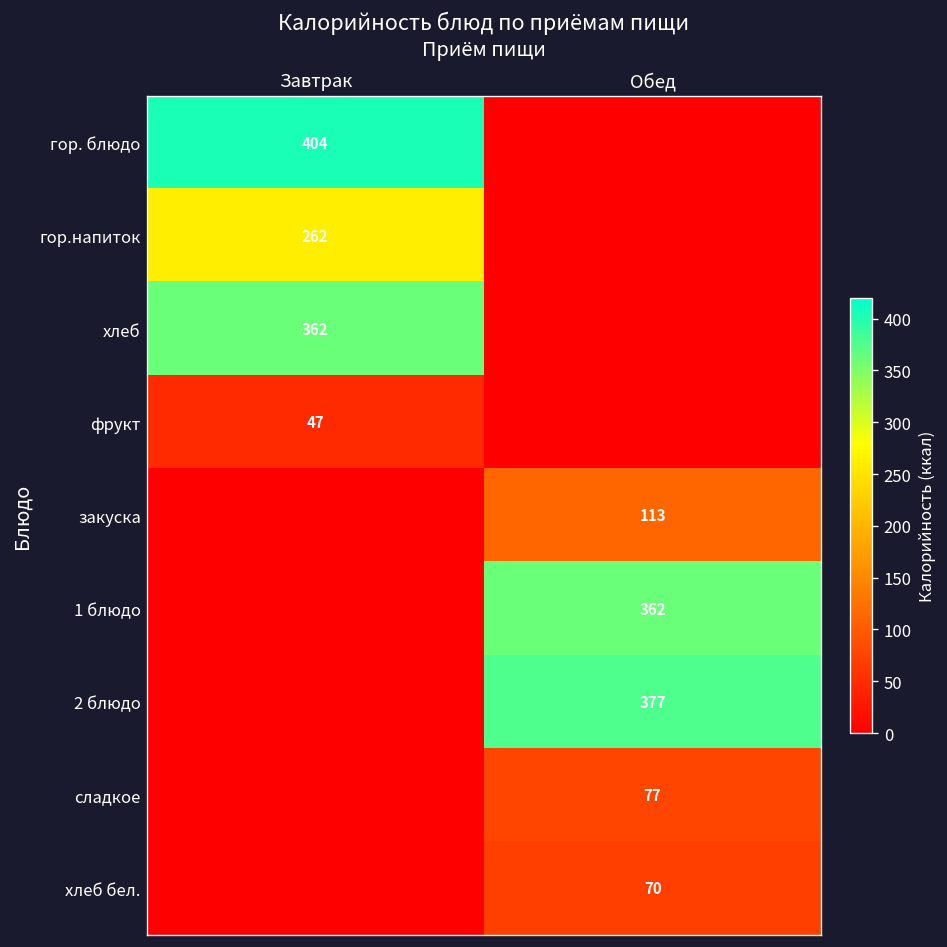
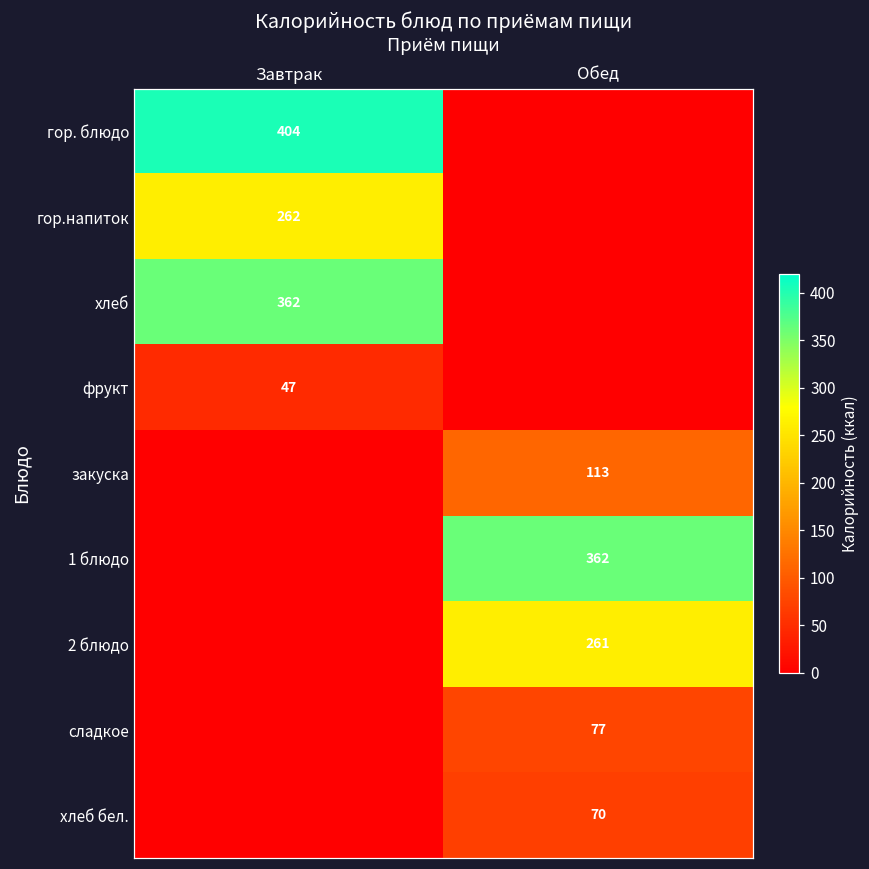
  {
    "гор. блюдо": {
      "Завтрак": 404
    },
    "гор.напиток": {
      "Завтрак": 262
    },
    "хлеб": {
      "Завтрак": 362
    },
    "фрукт": {
      "Завтрак": 47
    },
    "закуска": {
      "Обед": 113
    },
    "1 блюдо": {
      "Обед": 362
    },
    "2 блюдо": {
-     "Обед": 377
+     "Обед": 261
    },
    "сладкое": {
      "Обед": 77
    },
    "хлеб бел.": {
      "Обед": 70
    }
  }
